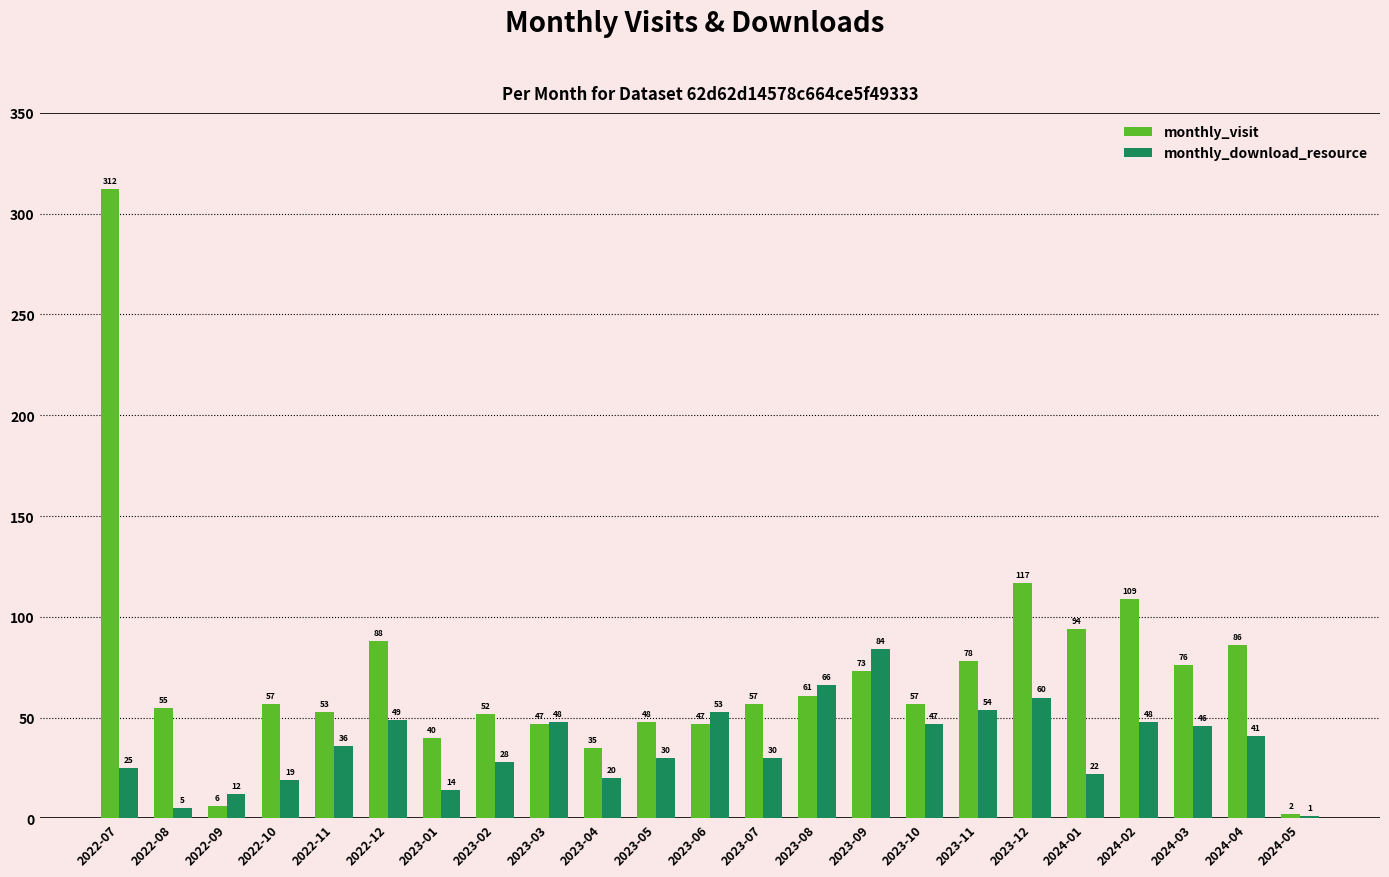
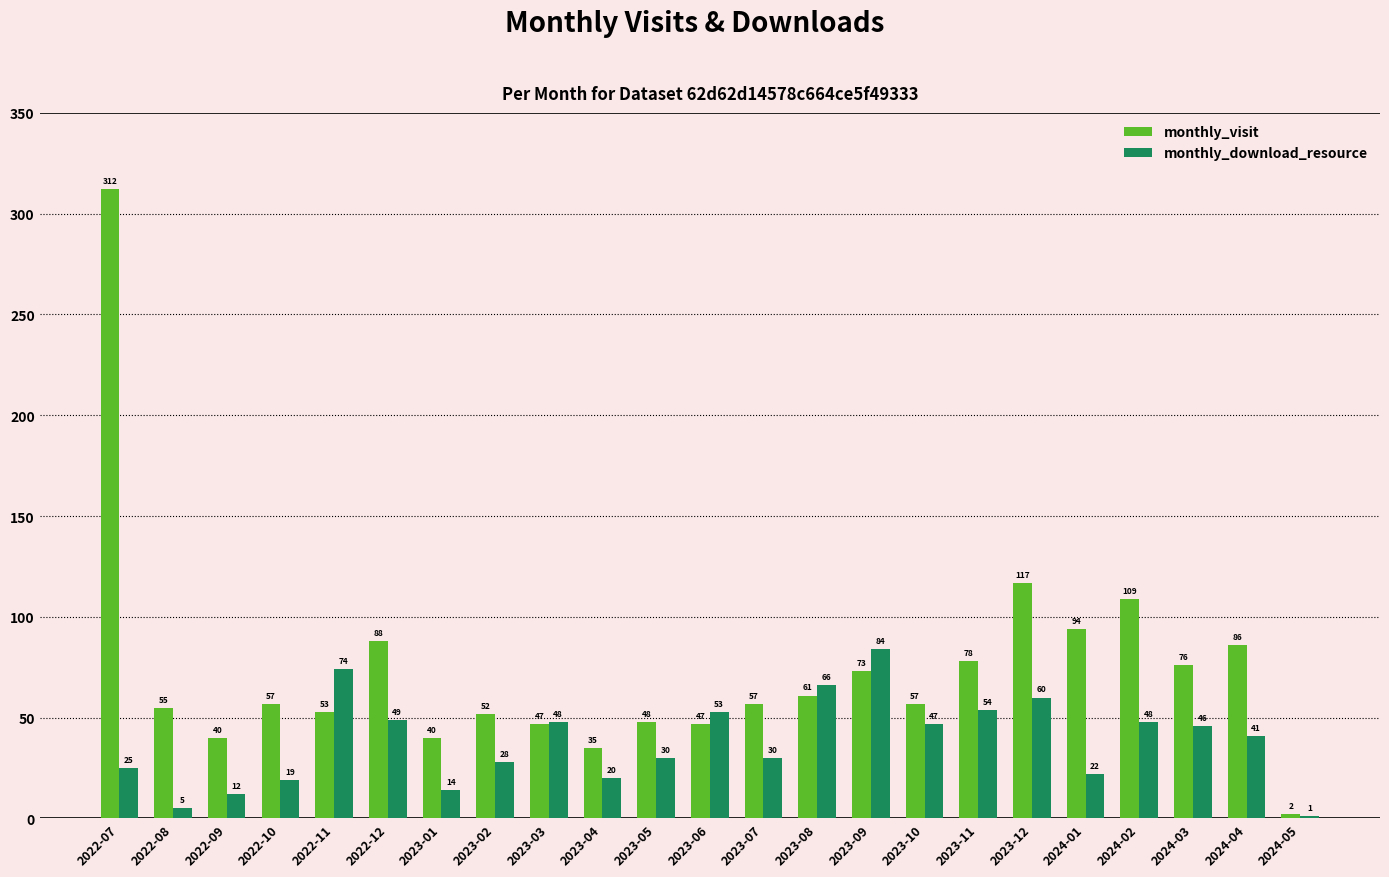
  {
    "monthly_visit": {
      "2022-07": 312,
      "2022-08": 55,
-     "2022-09": 6,
+     "2022-09": 40,
      "2022-10": 57,
      "2022-11": 53,
      "2022-12": 88,
      "2023-01": 40,
      "2023-02": 52,
      "2023-03": 47,
      "2023-04": 35,
      "2023-05": 48,
      "2023-06": 47,
      "2023-07": 57,
      "2023-08": 61,
      "2023-09": 73,
      "2023-10": 57,
      "2023-11": 78,
      "2023-12": 117,
      "2024-01": 94,
      "2024-02": 109,
      "2024-03": 76,
      "2024-04": 86,
      "2024-05": 2
    },
    "monthly_download_resource": {
      "2022-07": 25,
      "2022-08": 5,
      "2022-09": 12,
      "2022-10": 19,
-     "2022-11": 36,
+     "2022-11": 74,
      "2022-12": 49,
      "2023-01": 14,
      "2023-02": 28,
      "2023-03": 48,
      "2023-04": 20,
      "2023-05": 30,
      "2023-06": 53,
      "2023-07": 30,
      "2023-08": 66,
      "2023-09": 84,
      "2023-10": 47,
      "2023-11": 54,
      "2023-12": 60,
      "2024-01": 22,
      "2024-02": 48,
      "2024-03": 46,
      "2024-04": 41,
      "2024-05": 1
    }
  }
